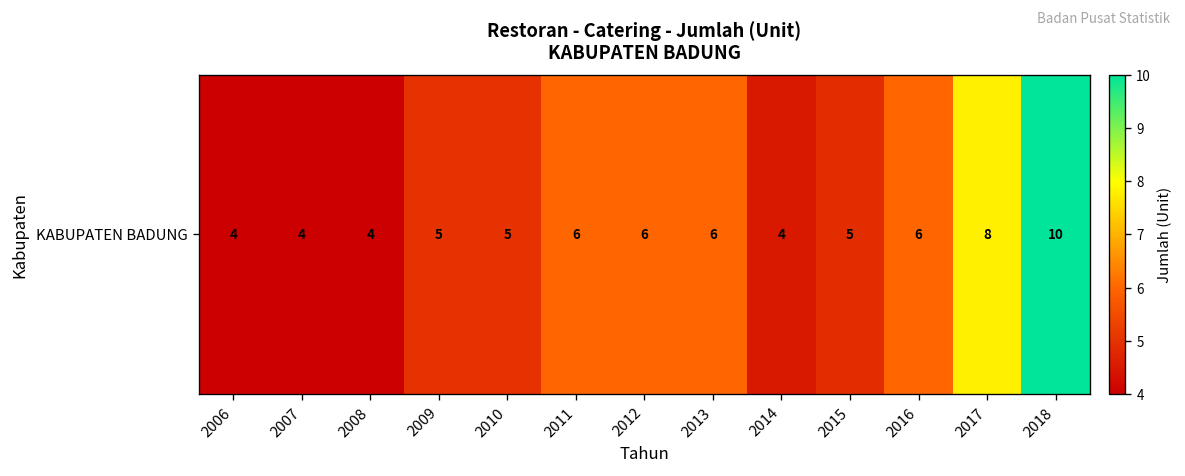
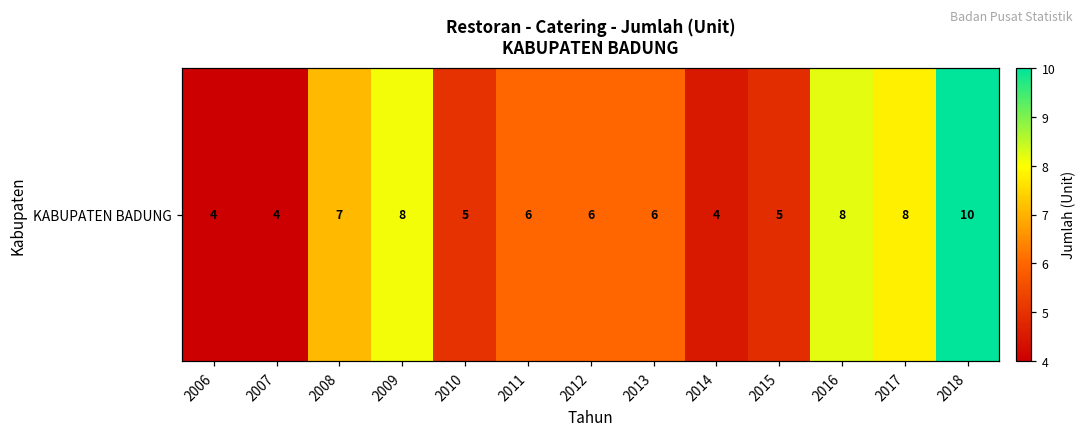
  {
    "KABUPATEN BADUNG": {
      "2006": 4,
      "2007": 4,
-     "2008": 4,
-     "2009": 5,
+     "2008": 7,
+     "2009": 8,
      "2010": 5,
      "2011": 6,
      "2012": 6,
      "2013": 6,
      "2014": 4,
      "2015": 5,
-     "2016": 6,
+     "2016": 8,
      "2017": 8,
      "2018": 10
    }
  }
